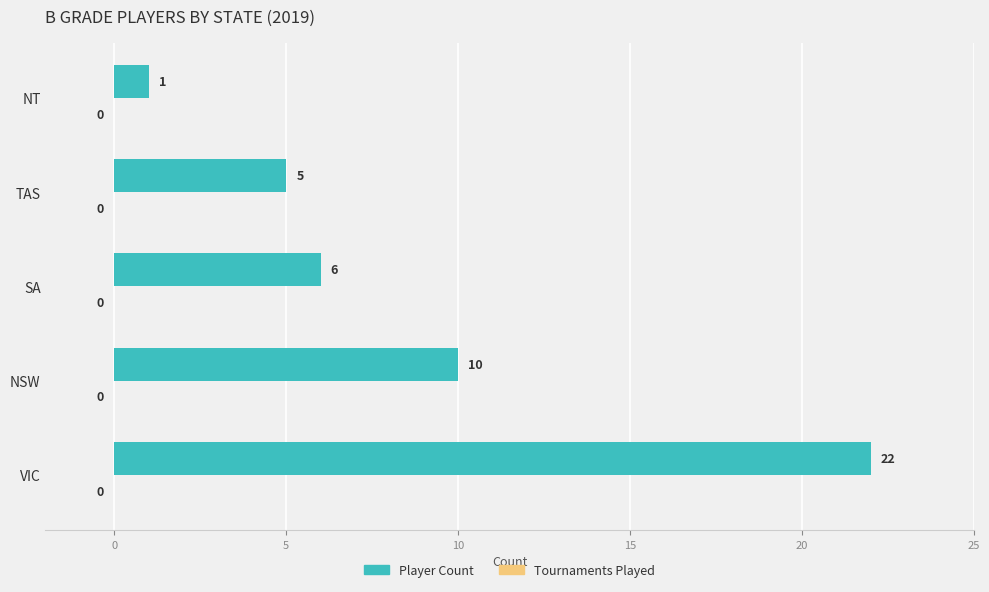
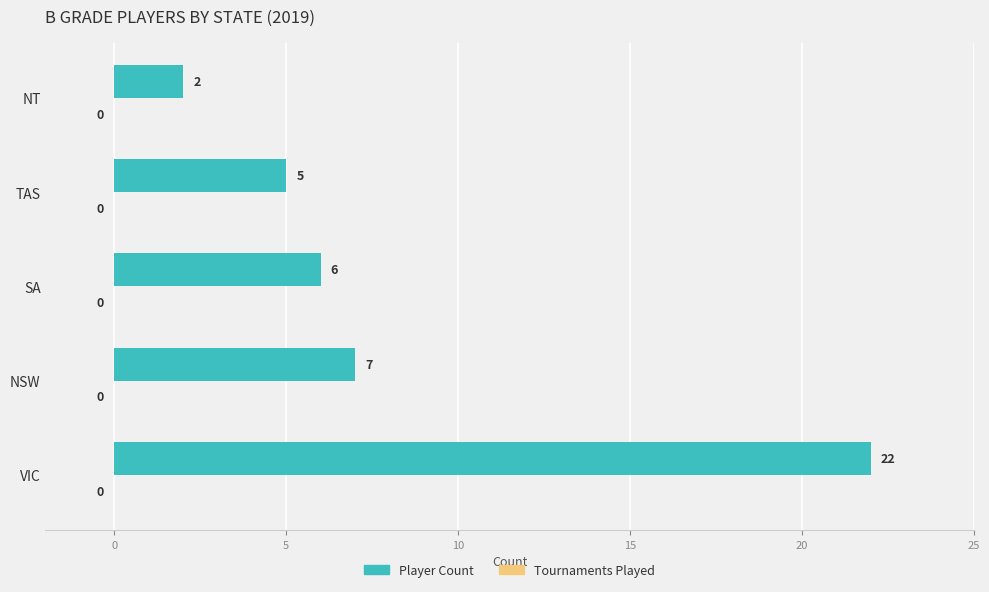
  {
    "Player Count": {
-     "NT": 1,
+     "NT": 2,
      "TAS": 5,
      "SA": 6,
-     "NSW": 10,
+     "NSW": 7,
      "VIC": 22
    },
    "Tournaments Played": {
      "NT": 0,
      "TAS": 0,
      "SA": 0,
      "NSW": 0,
      "VIC": 0
    }
  }
